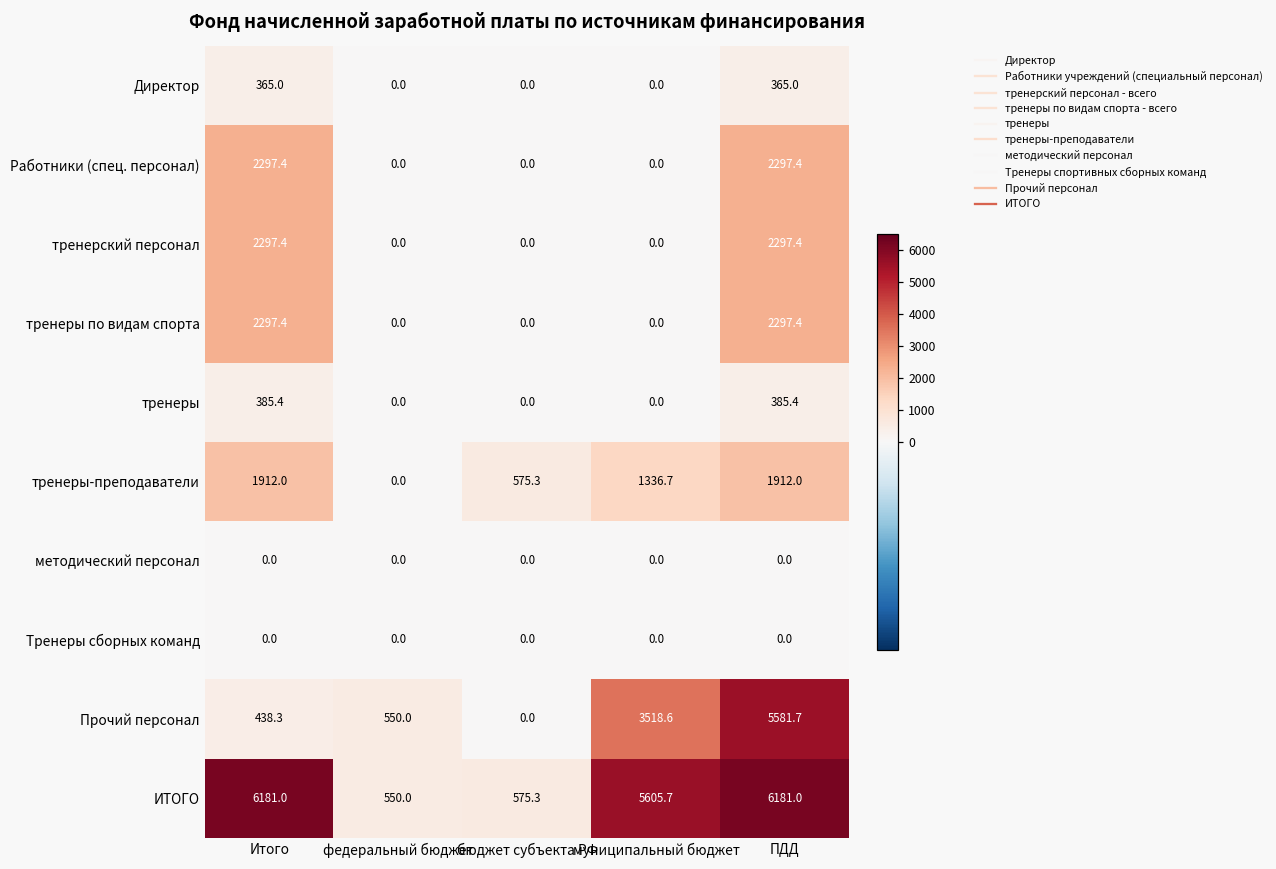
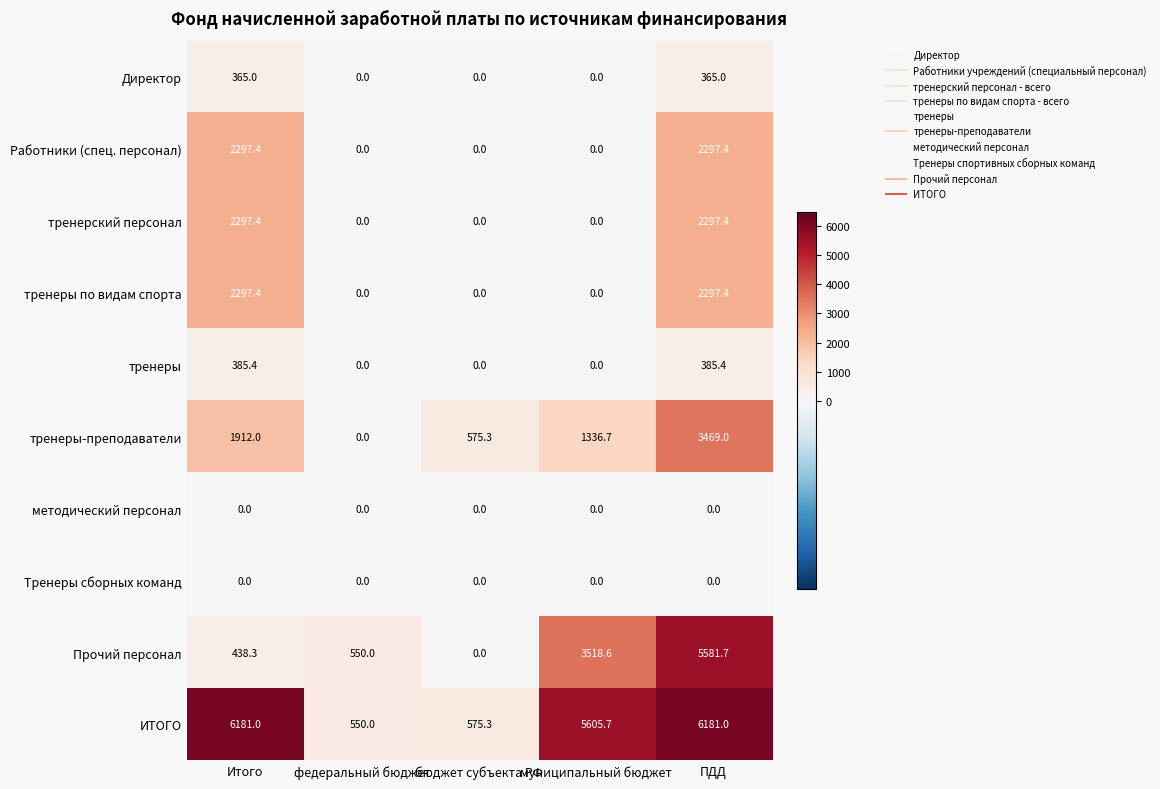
  {
    "Директор": {
      "Итого": 365.0,
      "федеральный бюджет": 0.0,
      "ПДД": 365.0
    },
    "Работники (спец. персонал)": {
      "Итого": 2297.4,
      "федеральный бюджет": 0.0,
      "ПДД": 2297.4
    },
    "тренерский персонал": {
      "Итого": 2297.4,
      "федеральный бюджет": 0.0,
      "ПДД": 2297.4
    },
    "тренеры по видам спорта": {
      "Итого": 2297.4,
      "федеральный бюджет": 0.0,
      "ПДД": 2297.4
    },
    "тренеры": {
      "Итого": 385.4,
      "федеральный бюджет": 0.0,
      "ПДД": 385.4
    },
    "тренеры-преподаватели": {
      "Итого": 1912.0,
      "федеральный бюджет": 0.0,
-     "ПДД": 1912.0
+     "ПДД": 3469.0
    },
    "методический персонал": {
      "Итого": 0.0,
      "федеральный бюджет": 0.0,
      "ПДД": 0.0
    },
    "Тренеры сборных команд": {
      "Итого": 0.0,
      "федеральный бюджет": 0.0,
      "ПДД": 0.0
    },
    "Прочий персонал": {
      "Итого": 438.3,
      "федеральный бюджет": 550.0,
      "ПДД": 5581.7
    },
    "ИТОГО": {
      "Итого": 6181.0,
      "федеральный бюджет": 550.0,
      "ПДД": 6181.0
    }
  }
